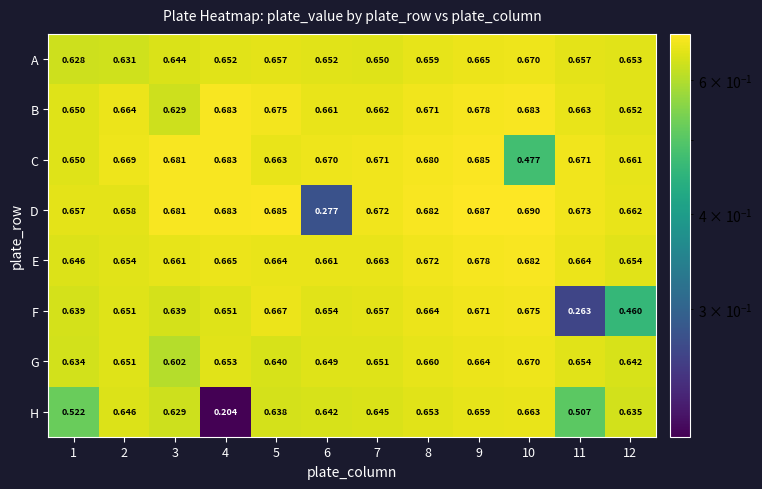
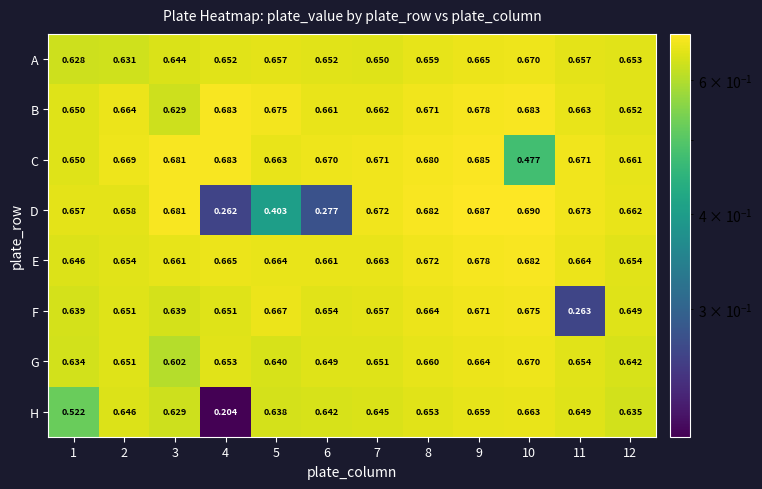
  {
    "A": {
      "1": 0.628,
      "2": 0.631,
      "3": 0.644,
      "4": 0.652,
      "5": 0.657,
      "6": 0.652,
      "7": 0.650,
      "8": 0.659,
      "9": 0.665,
      "10": 0.670,
      "11": 0.657,
      "12": 0.653
    },
    "B": {
      "1": 0.650,
      "2": 0.664,
      "3": 0.629,
      "4": 0.683,
      "5": 0.675,
      "6": 0.661,
      "7": 0.662,
      "8": 0.671,
      "9": 0.678,
      "10": 0.683,
      "11": 0.663,
      "12": 0.652
    },
    "C": {
      "1": 0.650,
      "2": 0.669,
      "3": 0.681,
      "4": 0.683,
      "5": 0.663,
      "6": 0.670,
      "7": 0.671,
      "8": 0.680,
      "9": 0.685,
      "10": 0.477,
      "11": 0.671,
      "12": 0.661
    },
    "D": {
      "1": 0.657,
      "2": 0.658,
      "3": 0.681,
-     "4": 0.683,
-     "5": 0.685,
+     "4": 0.262,
+     "5": 0.403,
      "6": 0.277,
      "7": 0.672,
      "8": 0.682,
      "9": 0.687,
      "10": 0.690,
      "11": 0.673,
      "12": 0.662
    },
    "E": {
      "1": 0.646,
      "2": 0.654,
      "3": 0.661,
      "4": 0.665,
      "5": 0.664,
      "6": 0.661,
      "7": 0.663,
      "8": 0.672,
      "9": 0.678,
      "10": 0.682,
      "11": 0.664,
      "12": 0.654
    },
    "F": {
      "1": 0.639,
      "2": 0.651,
      "3": 0.639,
      "4": 0.651,
      "5": 0.667,
      "6": 0.654,
      "7": 0.657,
      "8": 0.664,
      "9": 0.671,
      "10": 0.675,
      "11": 0.263,
-     "12": 0.460
+     "12": 0.649
    },
    "G": {
      "1": 0.634,
      "2": 0.651,
      "3": 0.602,
      "4": 0.653,
      "5": 0.640,
      "6": 0.649,
      "7": 0.651,
      "8": 0.660,
      "9": 0.664,
      "10": 0.670,
      "11": 0.654,
      "12": 0.642
    },
    "H": {
      "1": 0.522,
      "2": 0.646,
      "3": 0.629,
      "4": 0.204,
      "5": 0.638,
      "6": 0.642,
      "7": 0.645,
      "8": 0.653,
      "9": 0.659,
      "10": 0.663,
-     "11": 0.507,
+     "11": 0.649,
      "12": 0.635
    }
  }
